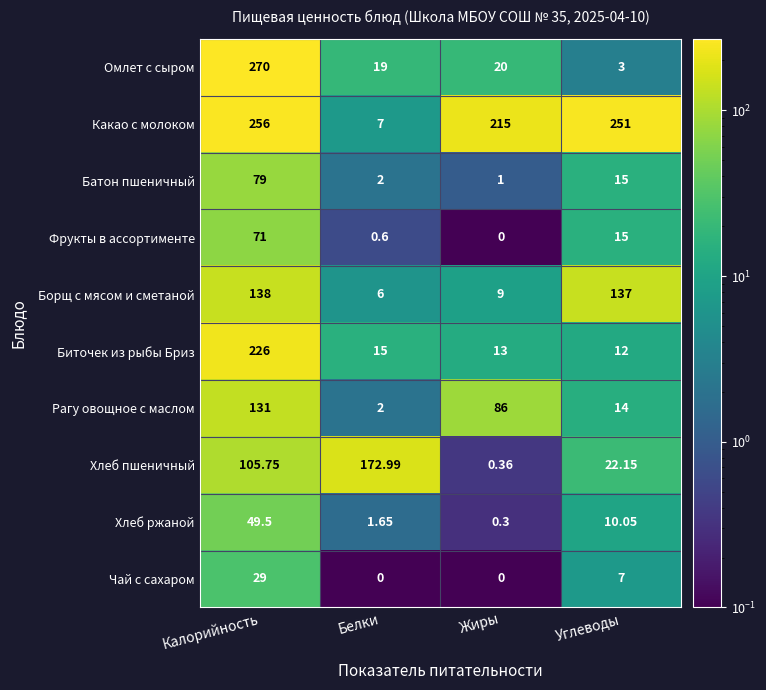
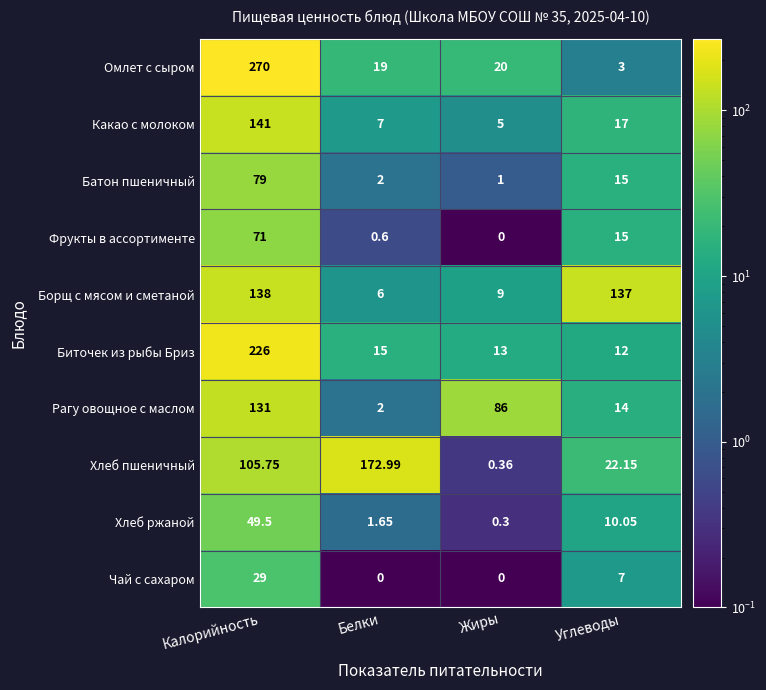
  {
    "Омлет с сыром": {
      "Калорийность": 270,
      "Белки": 19,
      "Жиры": 20,
      "Углеводы": 3
    },
    "Какао с молоком": {
-     "Калорийность": 256,
+     "Калорийность": 141,
      "Белки": 7,
-     "Жиры": 215,
-     "Углеводы": 251
+     "Жиры": 5,
+     "Углеводы": 17
    },
    "Батон пшеничный": {
      "Калорийность": 79,
      "Белки": 2,
      "Жиры": 1,
      "Углеводы": 15
    },
    "Фрукты в ассортименте": {
      "Калорийность": 71,
      "Белки": 0.6,
      "Жиры": 0,
      "Углеводы": 15
    },
    "Борщ с мясом и сметаной": {
      "Калорийность": 138,
      "Белки": 6,
      "Жиры": 9,
      "Углеводы": 137
    },
    "Биточек из рыбы Бриз": {
      "Калорийность": 226,
      "Белки": 15,
      "Жиры": 13,
      "Углеводы": 12
    },
    "Рагу овощное с маслом": {
      "Калорийность": 131,
      "Белки": 2,
      "Жиры": 86,
      "Углеводы": 14
    },
    "Хлеб пшеничный": {
      "Калорийность": 105.75,
      "Белки": 172.99,
      "Жиры": 0.36,
      "Углеводы": 22.15
    },
    "Хлеб ржаной": {
      "Калорийность": 49.5,
      "Белки": 1.65,
      "Жиры": 0.3,
      "Углеводы": 10.05
    },
    "Чай с сахаром": {
      "Калорийность": 29,
      "Белки": 0,
      "Жиры": 0,
      "Углеводы": 7
    }
  }
